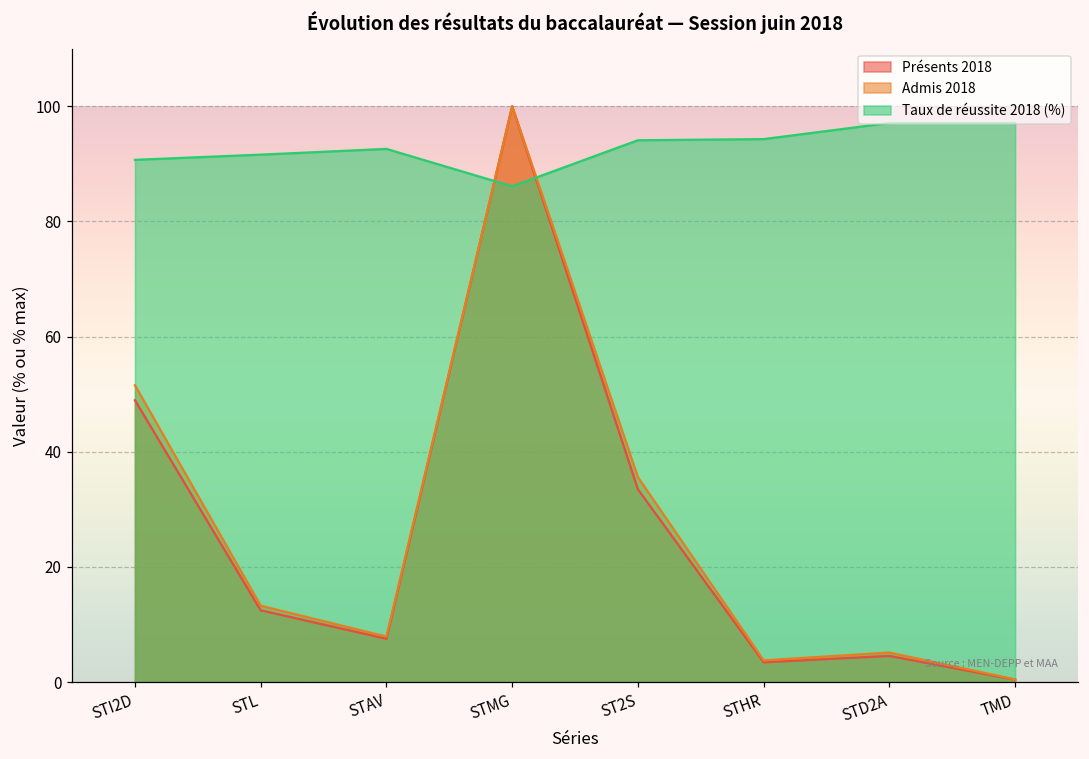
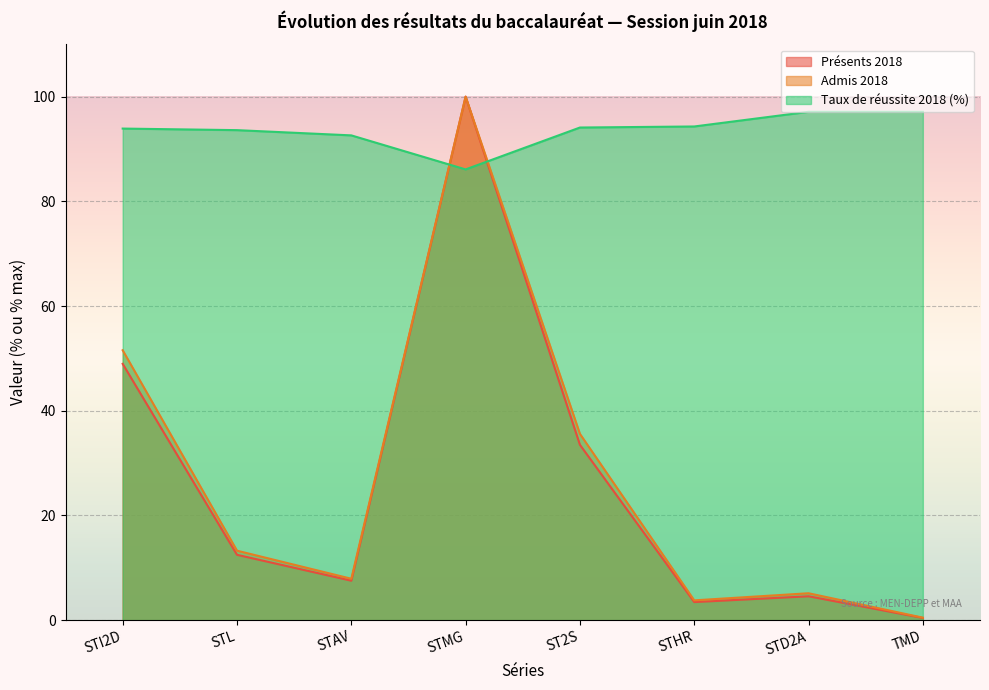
  {
    "Taux de réussite 2018 (%)": {
-     "STI2D": 91,
-     "STL": 92,
+     "STI2D": 94,
+     "STL": 94,
      "STAV": 93,
      "STMG": 86,
      "ST2S": 94,
      "STHR": 94
    }
  }
